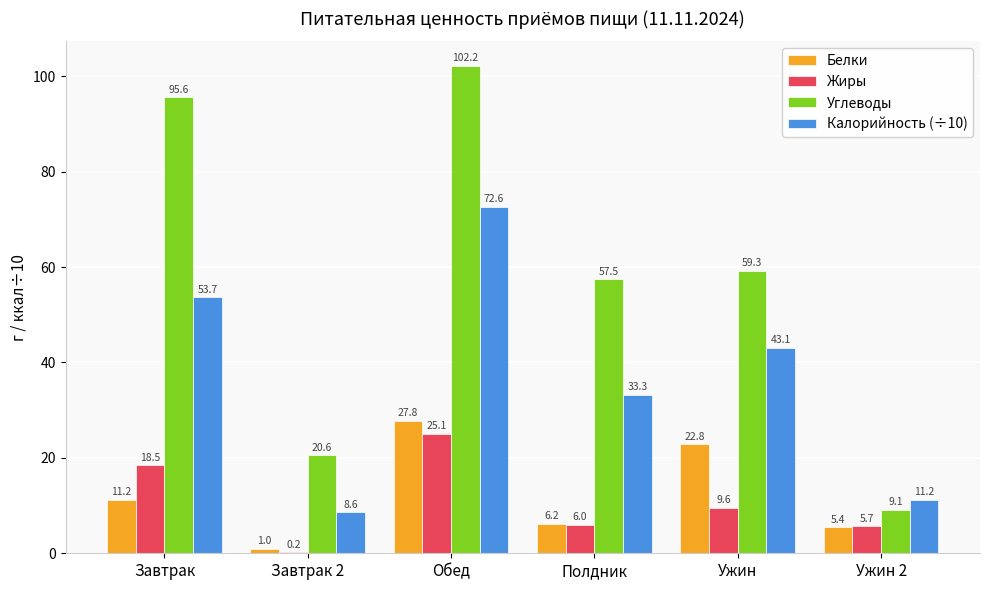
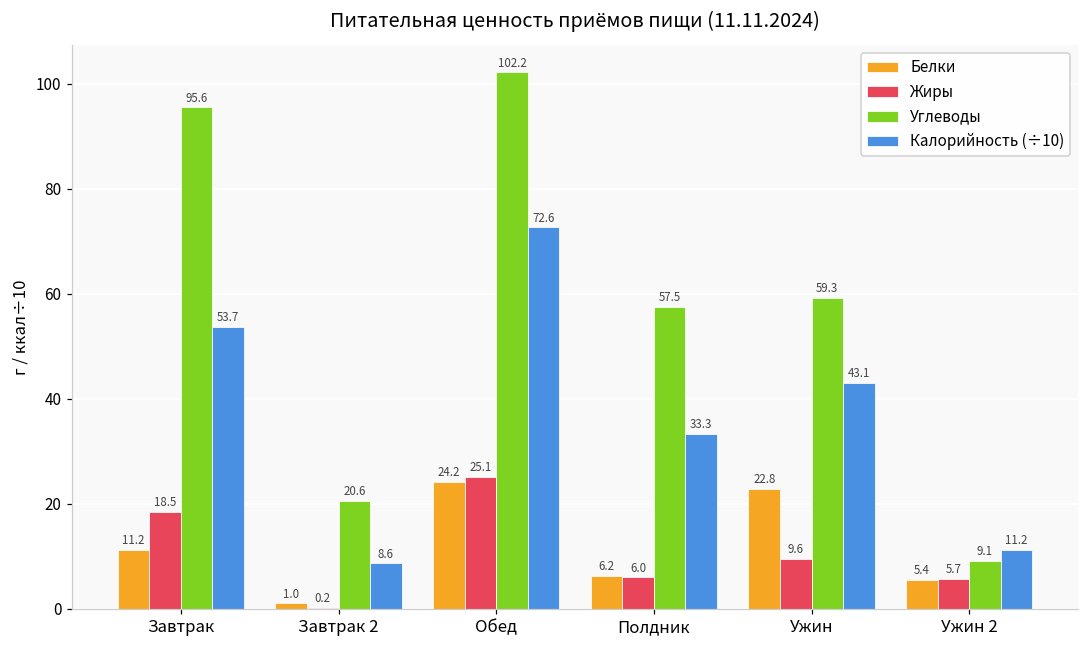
  {
    "Белки": {
      "Завтрак": 11.2,
      "Завтрак 2": 1.0,
-     "Обед": 27.8,
+     "Обед": 24.2,
      "Полдник": 6.2,
      "Ужин": 22.8,
      "Ужин 2": 5.4
    },
    "Жиры": {
      "Завтрак": 18.5,
      "Завтрак 2": 0.2,
      "Обед": 25.1,
      "Полдник": 6.0,
      "Ужин": 9.6,
      "Ужин 2": 5.7
    },
    "Углеводы": {
      "Завтрак": 95.6,
      "Завтрак 2": 20.6,
      "Обед": 102.2,
      "Полдник": 57.5,
      "Ужин": 59.3,
      "Ужин 2": 9.1
    },
    "Калорийность (÷10)": {
      "Завтрак": 53.7,
      "Завтрак 2": 8.6,
      "Обед": 72.6,
      "Полдник": 33.3,
      "Ужин": 43.1,
      "Ужин 2": 11.2
    }
  }
